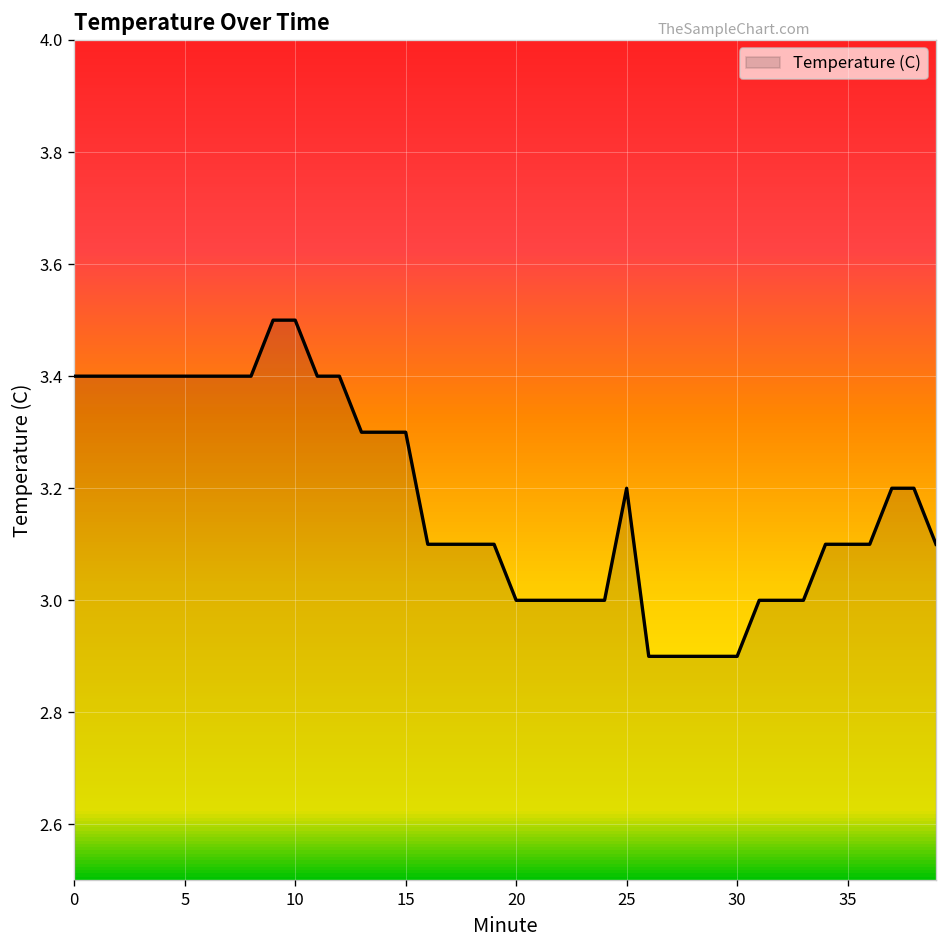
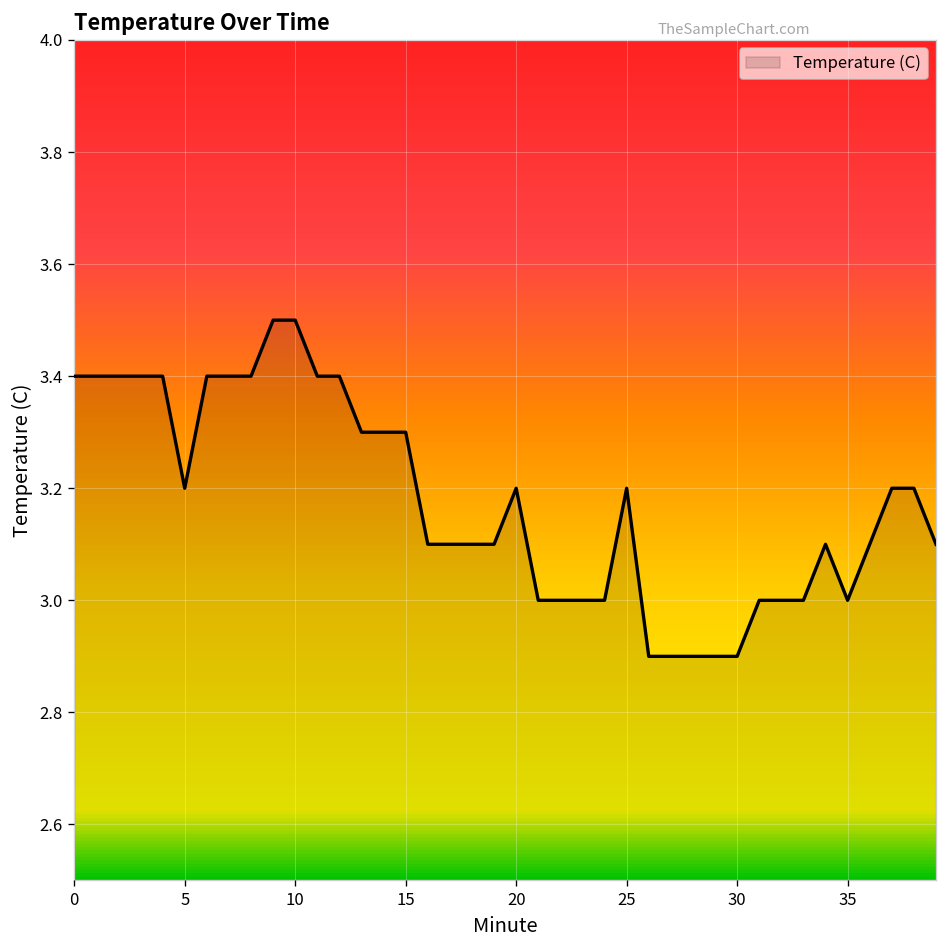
  {
    "0": 3.4,
-   "5": 3.4,
+   "5": 3.2,
    "10": 3.5,
    "15": 3.3,
-   "20": 3.0,
+   "20": 3.2,
    "25": 3.2,
    "30": 2.9,
-   "35": 3.1
+   "35": 3.0
  }
